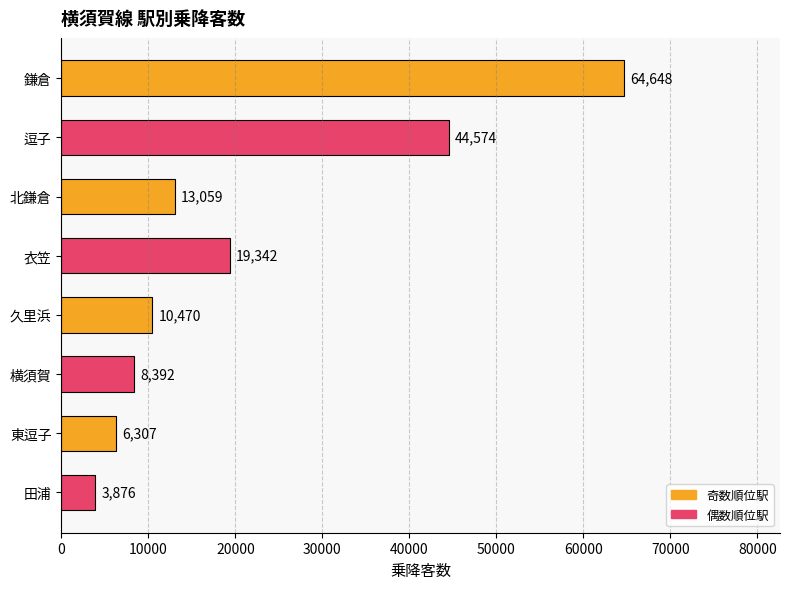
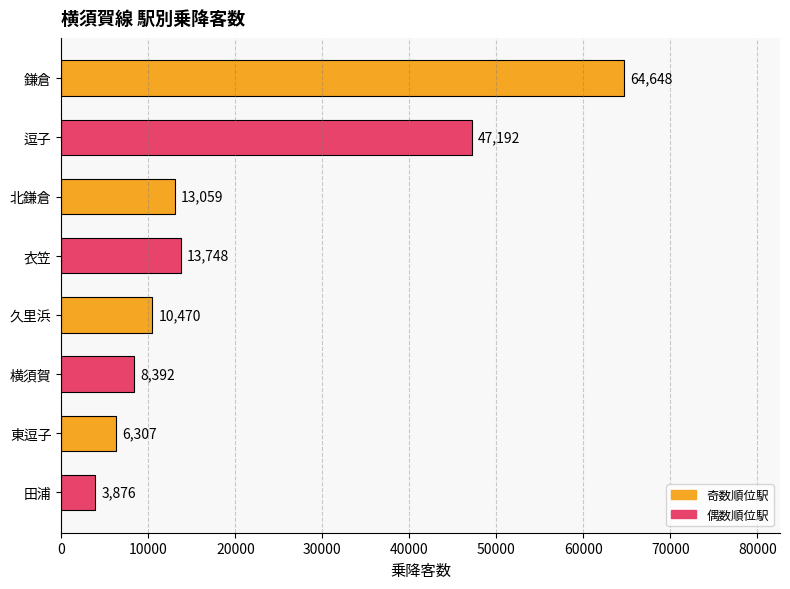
  {
    "鎌倉": "64,648",
-   "逗子": "44,574",
+   "逗子": "47,192",
    "北鎌倉": "13,059",
-   "衣笠": "19,342",
+   "衣笠": "13,748",
    "久里浜": "10,470",
    "横須賀": "8,392",
    "東逗子": "6,307",
    "田浦": "3,876"
  }
